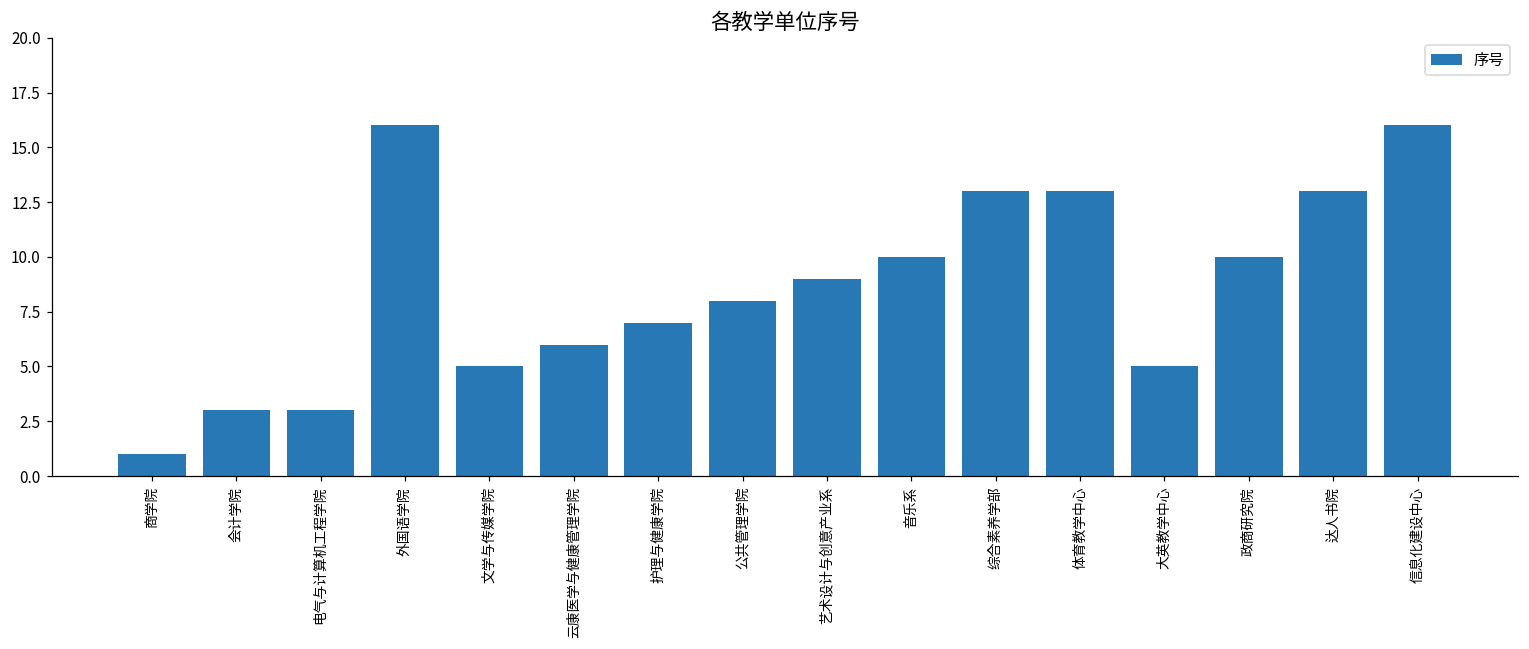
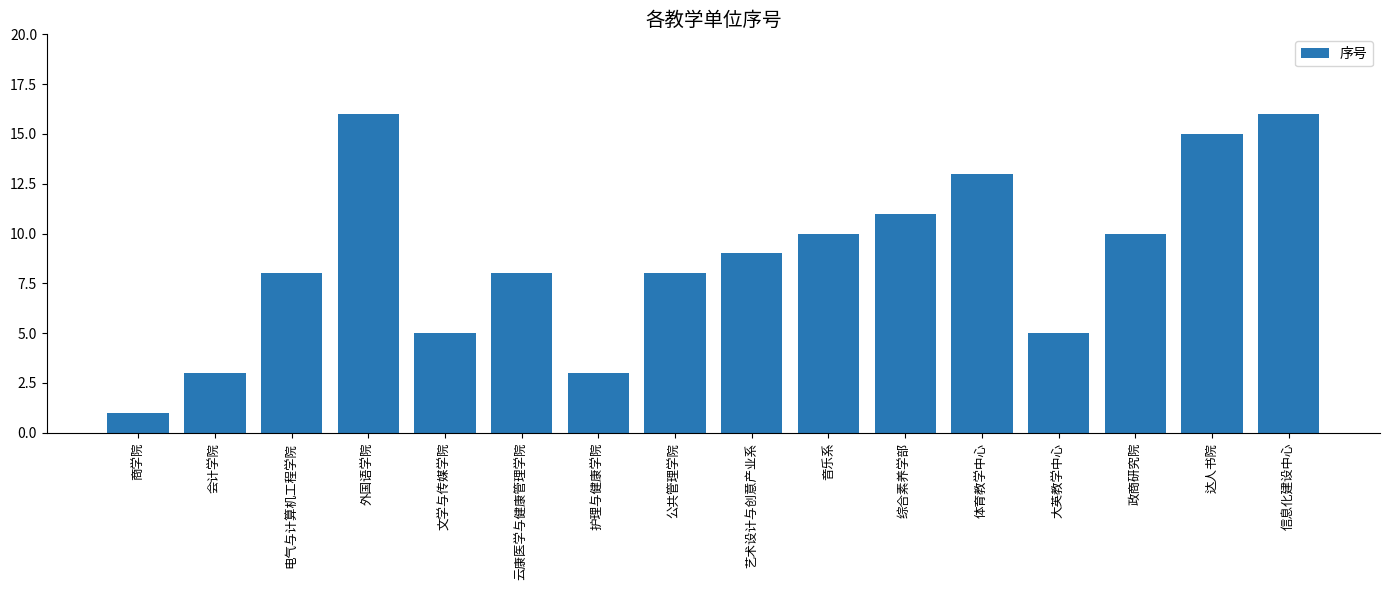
  {
    "商学院": 1,
    "会计学院": 3,
-   "电气与计算机工程学院": 3,
+   "电气与计算机工程学院": 8,
    "外国语学院": 16,
    "文学与传媒学院": 5,
-   "云康医学与健康管理学院": 6,
-   "护理与健康学院": 7,
+   "云康医学与健康管理学院": 8,
+   "护理与健康学院": 3,
    "公共管理学院": 8,
    "艺术设计与创意产业系": 9,
    "音乐系": 10,
-   "综合素养学部": 13,
+   "综合素养学部": 11,
    "体育教学中心": 13,
    "大英教学中心": 5,
    "政商研究院": 10,
-   "达人书院": 13,
+   "达人书院": 15,
    "信息化建设中心": 16
  }
